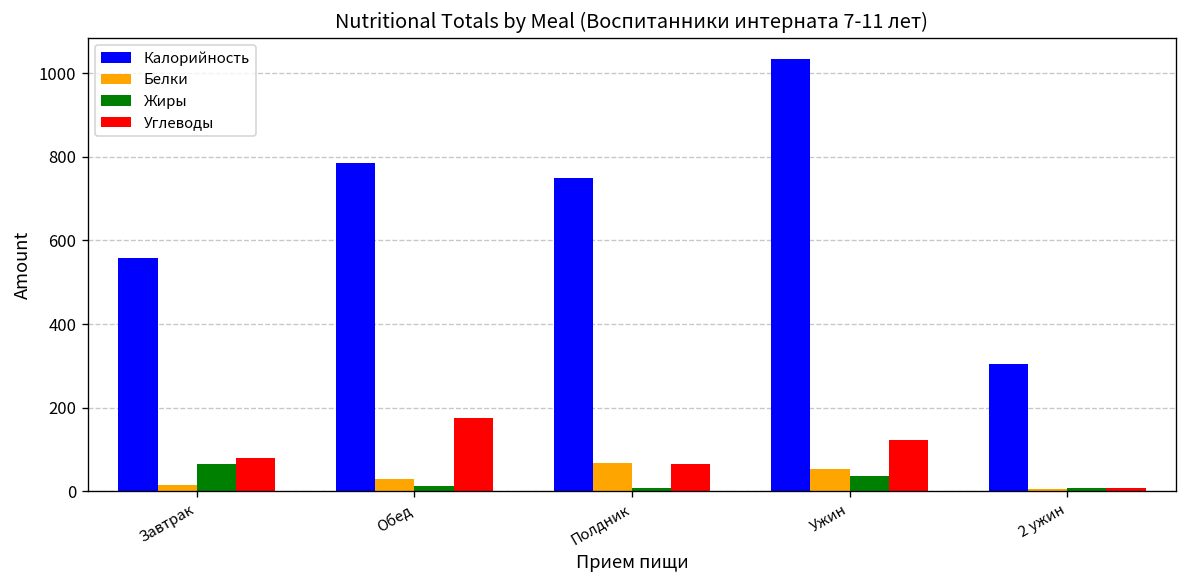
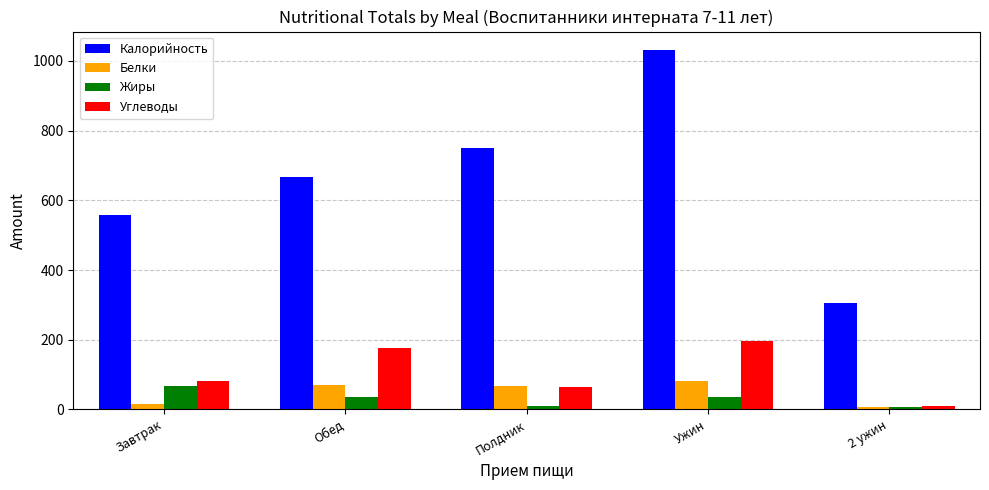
  {
    "Калорийность": {
      "Завтрак": 560,
-     "Обед": 780,
+     "Обед": 670,
      "Полдник": 750,
      "Ужин": 1030,
      "2 ужин": 300
    },
    "Белки": {
      "Завтрак": 10,
-     "Обед": 30,
+     "Обед": 70,
      "Полдник": 70,
-     "Ужин": 50
+     "Ужин": 80
    },
    "Жиры": {
      "Завтрак": 70,
-     "Обед": 10,
+     "Обед": 30,
      "Полдник": 10,
      "Ужин": 40,
      "2 ужин": 10
    },
    "Углеводы": {
      "Завтрак": 80,
      "Обед": 170,
      "Полдник": 70,
-     "Ужин": 120,
+     "Ужин": 200,
      "2 ужин": 10
    }
  }
